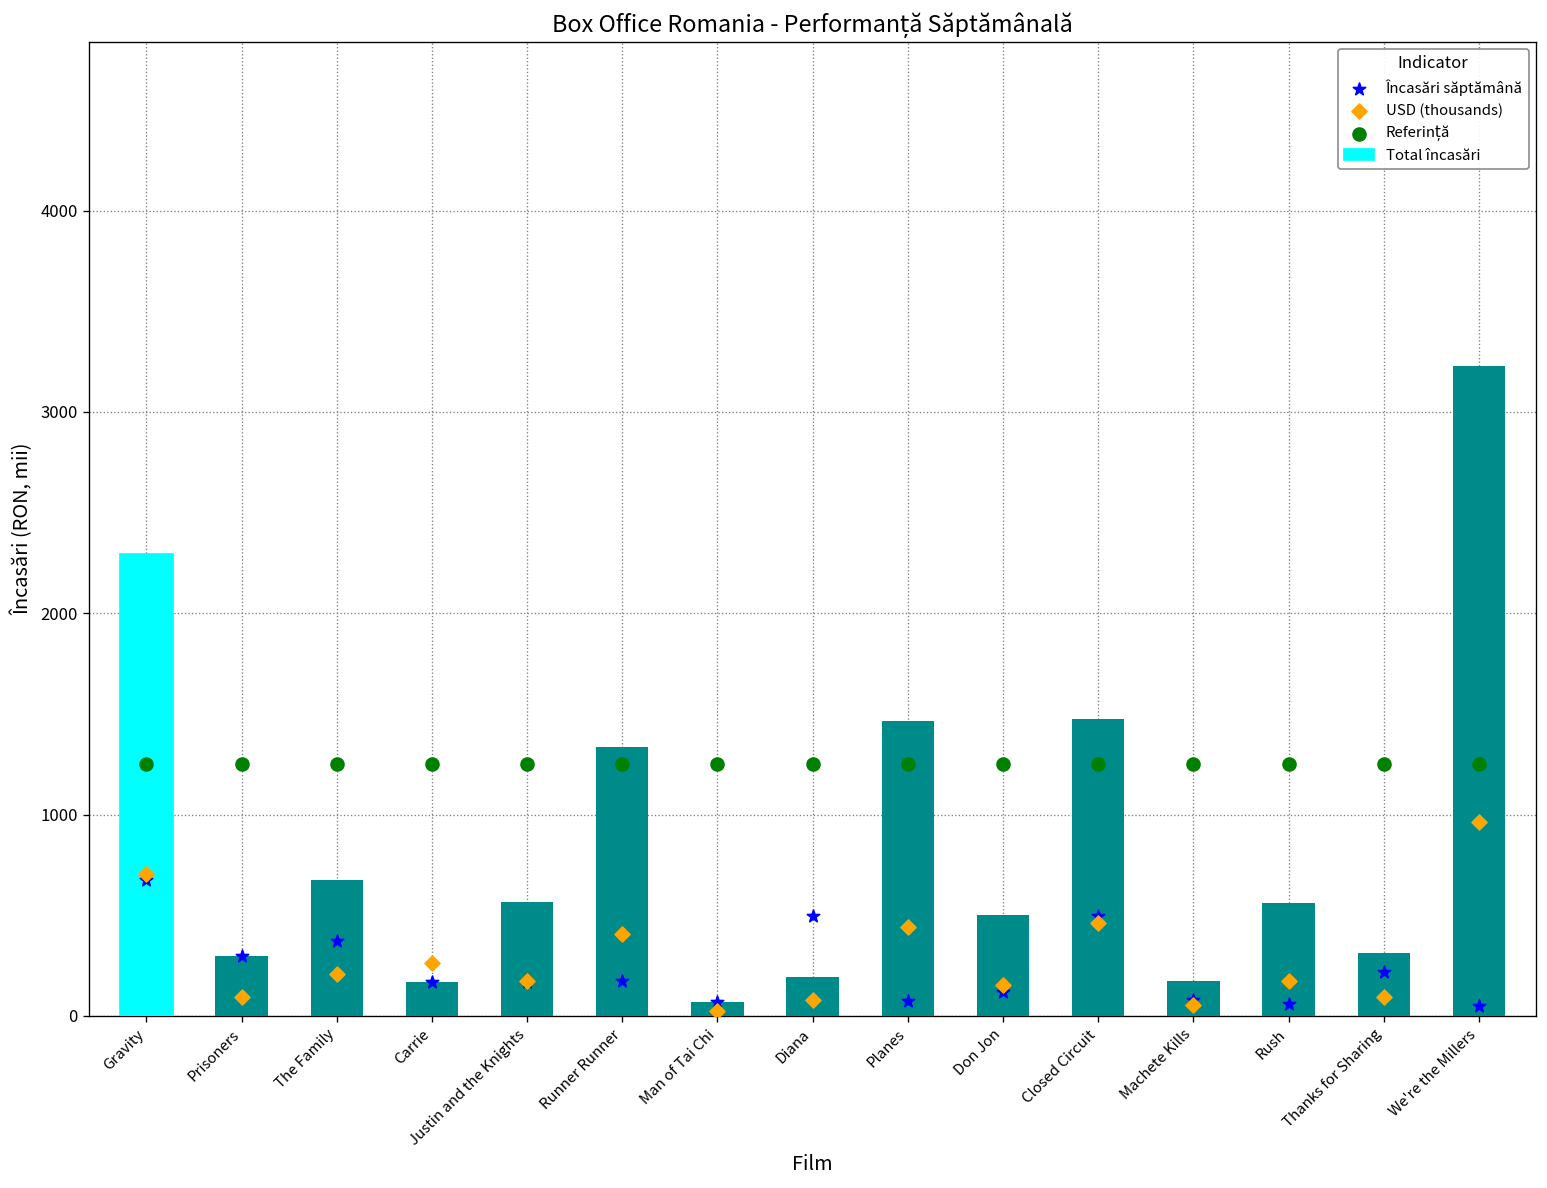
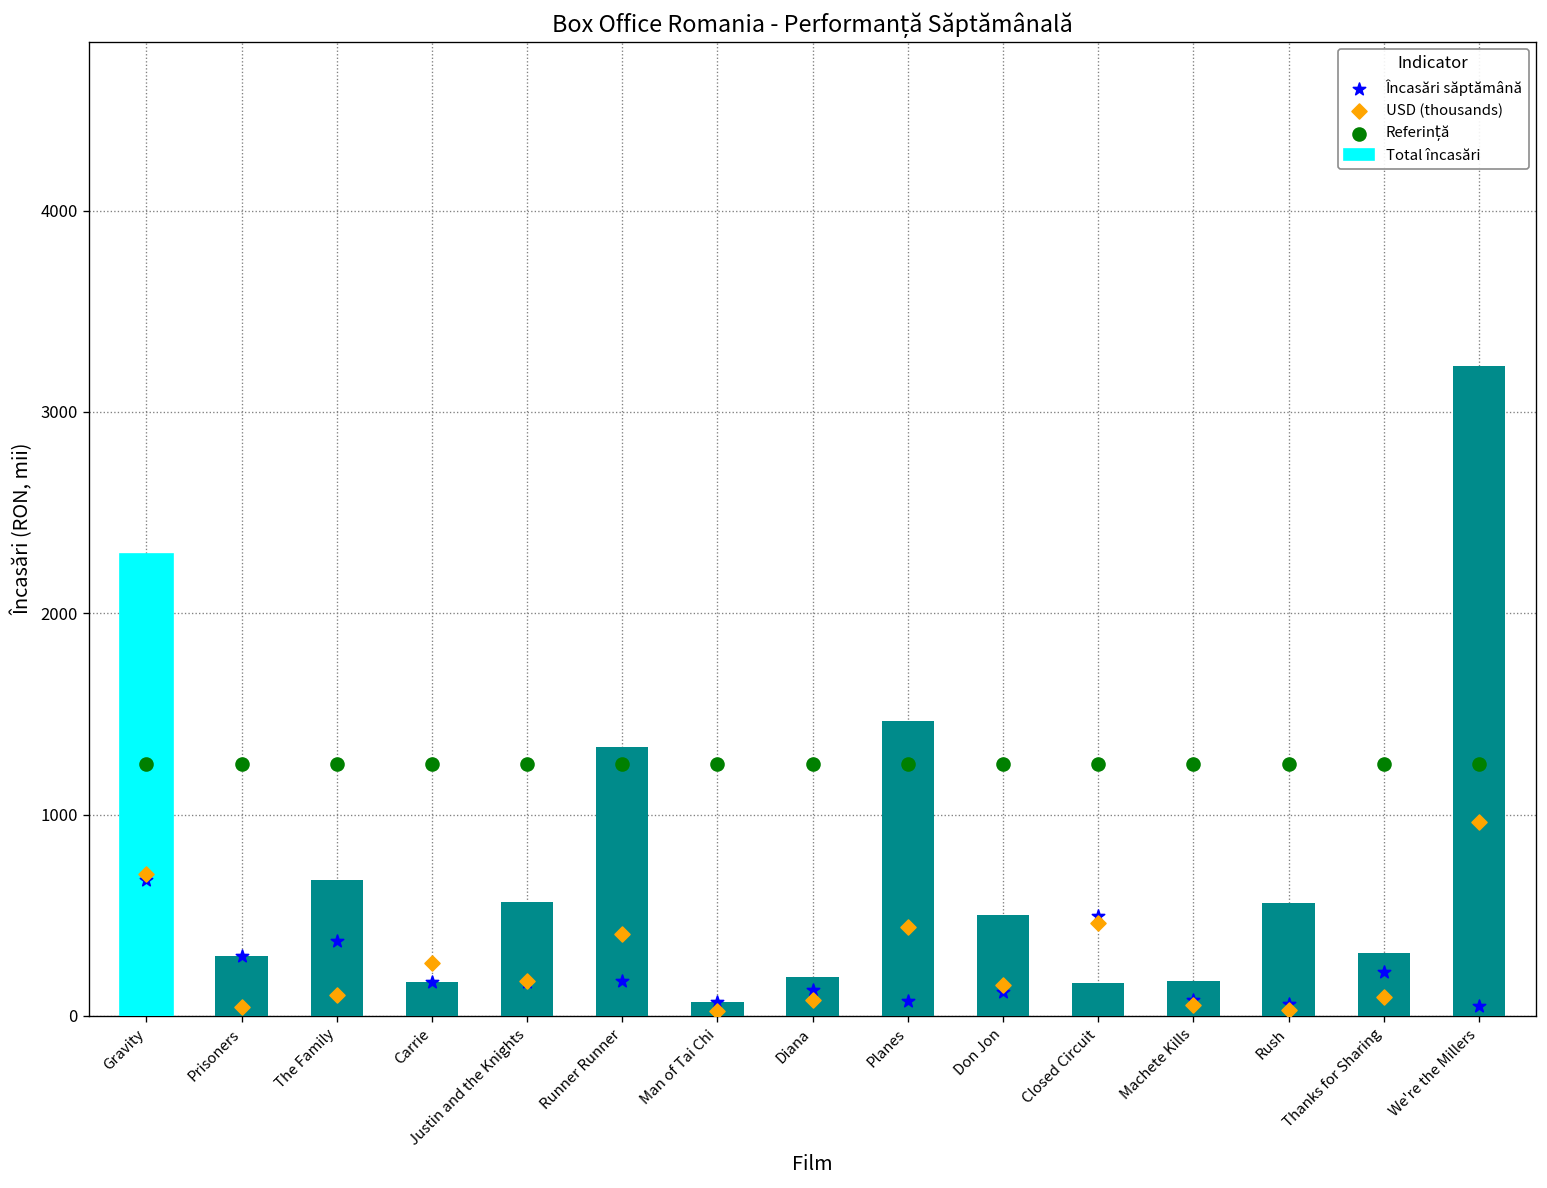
  {
    "Total încasări": {
      "Gravity": 2290,
      "Prisoners": 300,
      "The Family": 670,
      "Carrie": 170,
      "Justin and the Knights": 570,
      "Runner Runner": 1340,
      "Man of Tai Chi": 70,
      "Diana": 190,
      "Planes": 1470,
      "Don Jon": 500,
-     "Closed Circuit": 1470,
+     "Closed Circuit": 160,
      "Machete Kills": 170,
      "Rush": 560,
      "Thanks for Sharing": 310,
      "We're the Millers": 3230
    },
    "Încasări săptămână": {
-     "Diana": 500
+     "Diana": 130
    },
    "USD (thousands)": {
-     "Prisoners": 90,
-     "The Family": 210,
-     "Rush": 170
+     "Prisoners": 40,
+     "The Family": 110,
+     "Rush": 30
    }
  }
